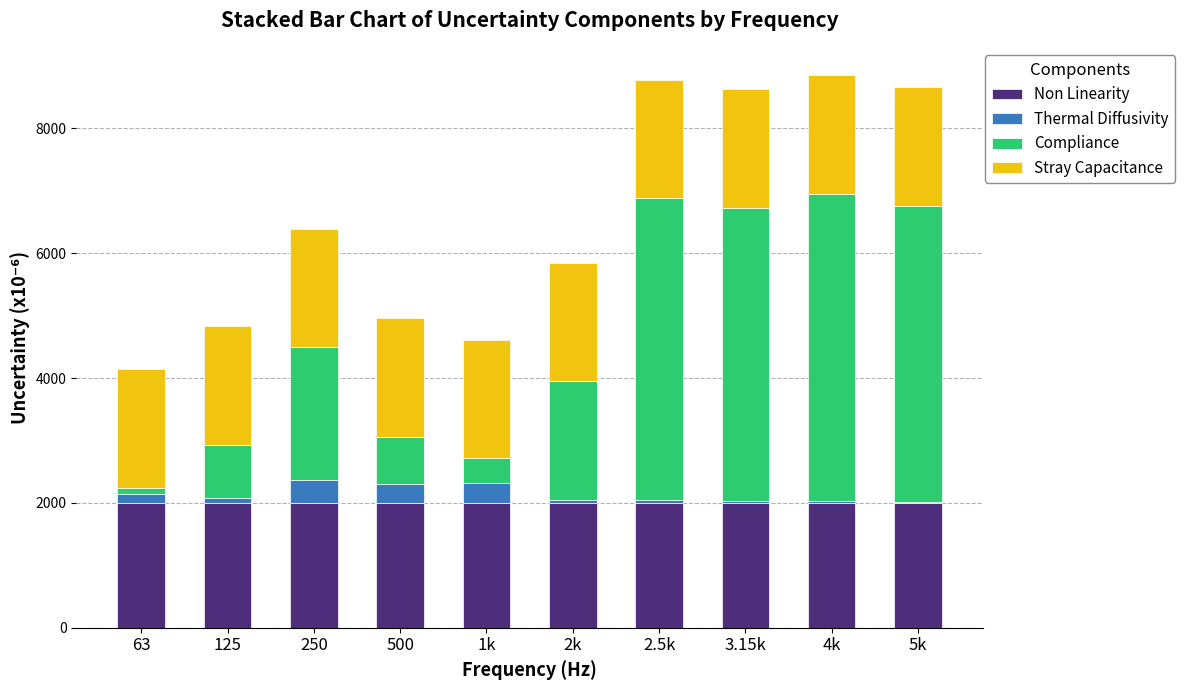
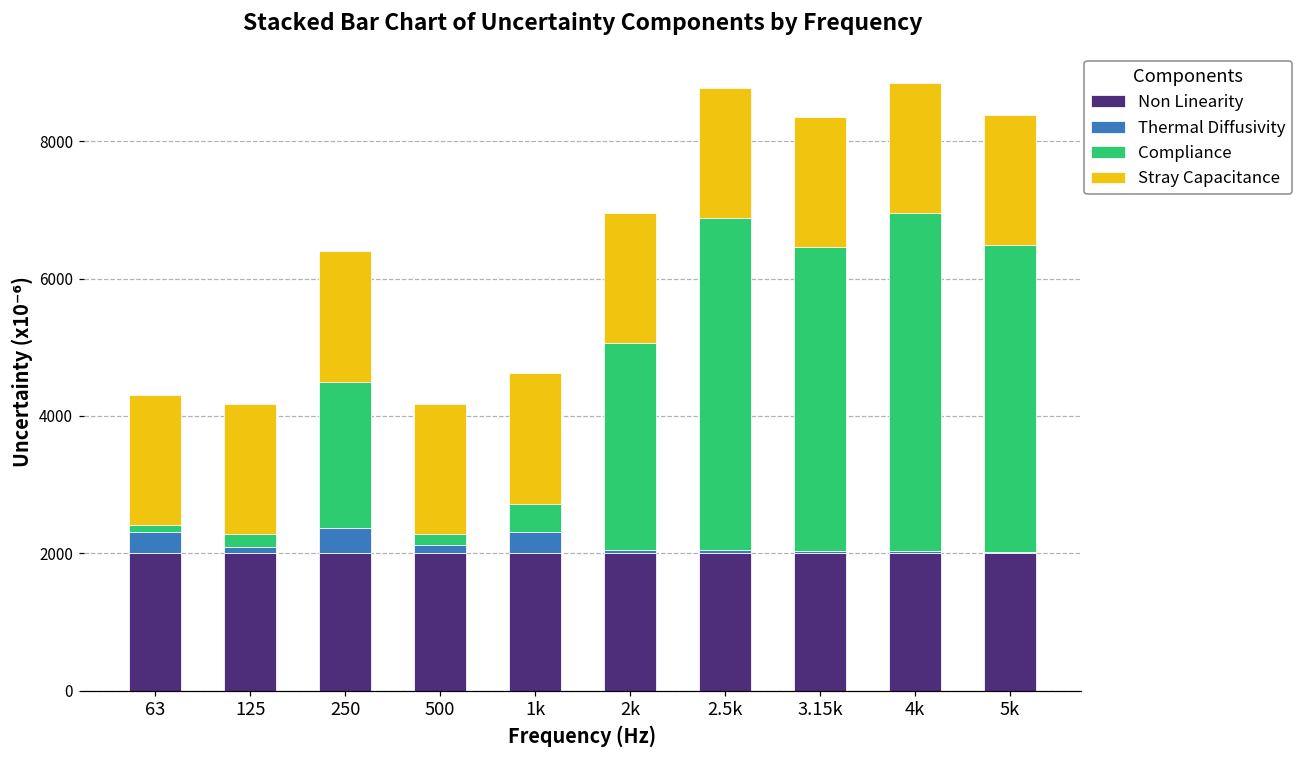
  {
    "Non Linearity": {
      "63": 2000,
      "125": 2000,
      "250": 2000,
      "500": 2000,
      "1k": 2000,
      "2k": 2000,
      "2.5k": 2000,
      "3.15k": 2000,
      "4k": 2000,
      "5k": 2000
    },
    "Thermal Diffusivity": {
-     "63": 200,
+     "63": 300,
      "125": 100,
      "250": 400,
-     "500": 300,
+     "500": 100,
      "1k": 300,
      "2k": 100,
      "2.5k": 0
    },
    "Compliance": {
      "63": 100,
-     "125": 800,
+     "125": 200,
      "250": 2100,
-     "500": 800,
+     "500": 200,
      "1k": 400,
-     "2k": 1900,
+     "2k": 3000,
      "2.5k": 4800,
-     "3.15k": 4700,
+     "3.15k": 4400,
      "4k": 4900,
-     "5k": 4700
+     "5k": 4500
    },
    "Stray Capacitance": {
      "63": 1900,
      "125": 1900,
      "250": 1900,
      "500": 1900,
      "1k": 1900,
      "2k": 1900,
      "2.5k": 1900,
      "3.15k": 1900,
      "4k": 1900,
      "5k": 1900
    }
  }
